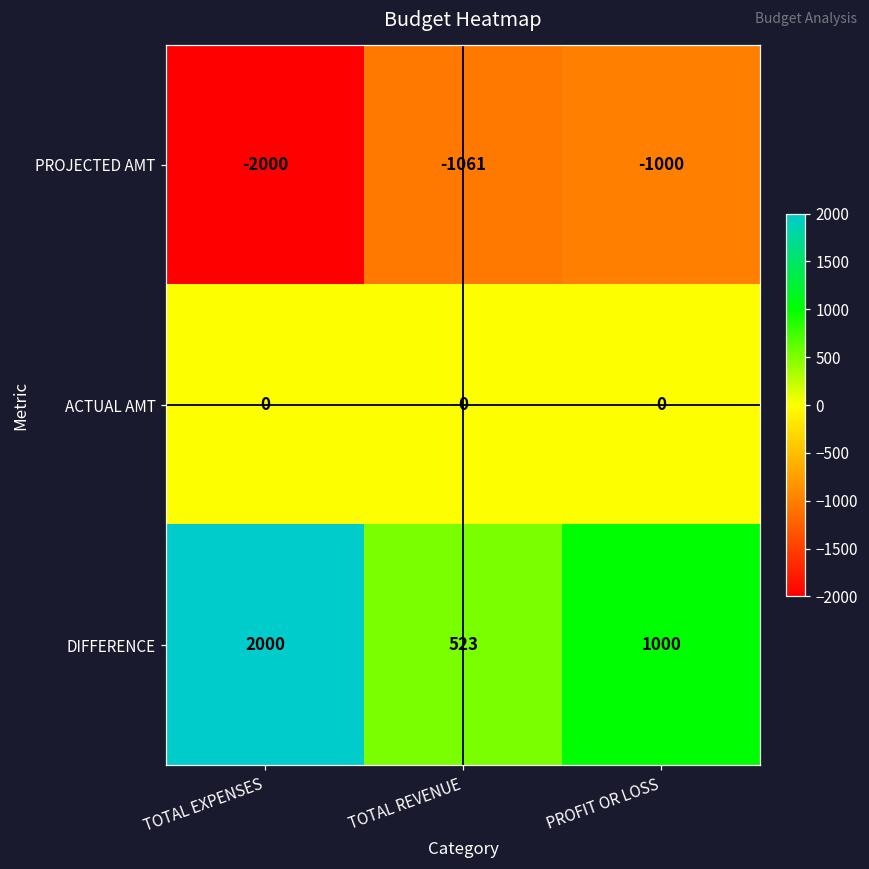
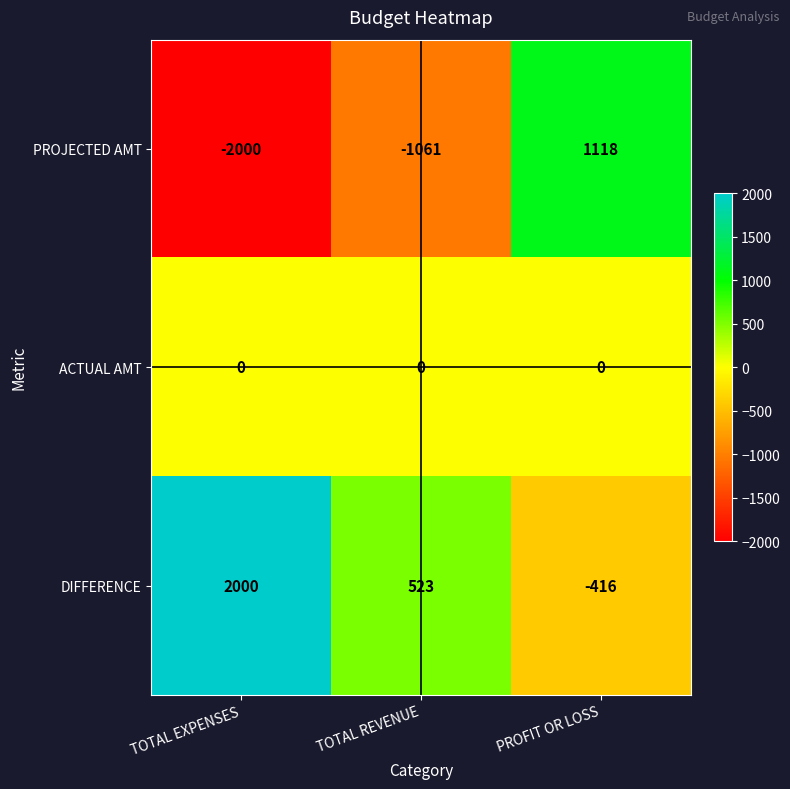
  {
    "PROJECTED AMT": {
      "TOTAL EXPENSES": -2000,
      "TOTAL REVENUE": -1061,
-     "PROFIT OR LOSS": -1000
+     "PROFIT OR LOSS": 1118
    },
    "ACTUAL AMT": {
      "TOTAL EXPENSES": 0,
      "TOTAL REVENUE": 0,
      "PROFIT OR LOSS": 0
    },
    "DIFFERENCE": {
      "TOTAL EXPENSES": 2000,
      "TOTAL REVENUE": 523,
-     "PROFIT OR LOSS": 1000
+     "PROFIT OR LOSS": -416
    }
  }
